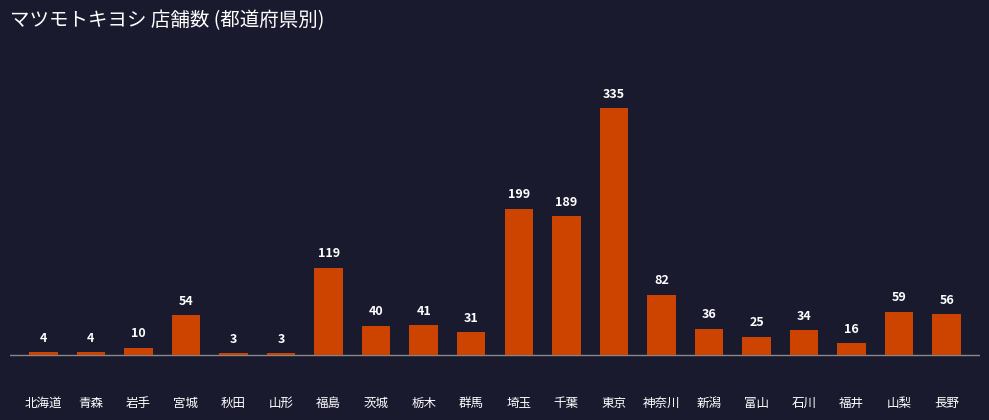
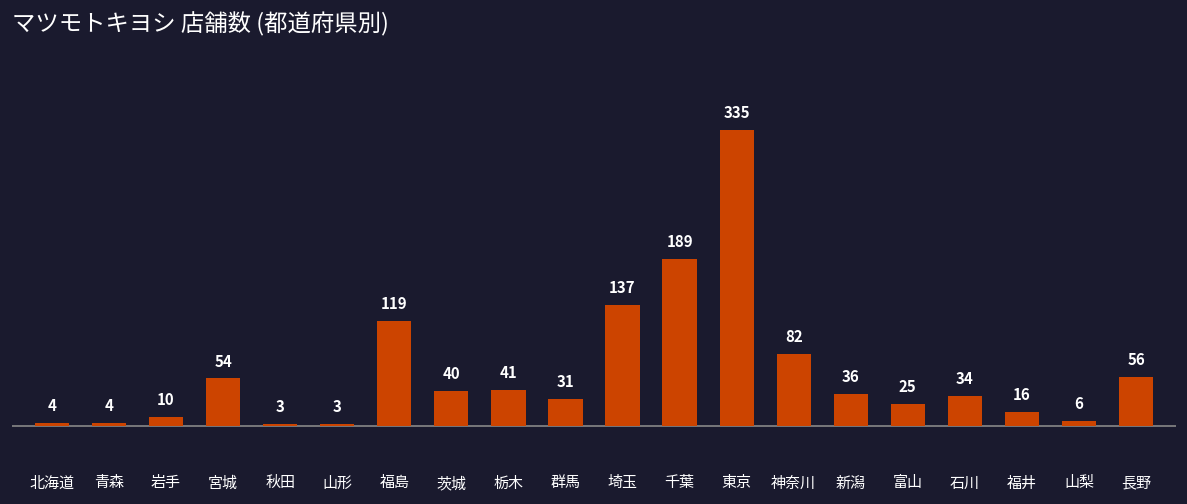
  {
    "北海道": 4,
    "青森": 4,
    "岩手": 10,
    "宮城": 54,
    "秋田": 3,
    "山形": 3,
    "福島": 119,
    "茨城": 40,
    "栃木": 41,
    "群馬": 31,
-   "埼玉": 199,
+   "埼玉": 137,
    "千葉": 189,
    "東京": 335,
    "神奈川": 82,
    "新潟": 36,
    "富山": 25,
    "石川": 34,
    "福井": 16,
-   "山梨": 59,
+   "山梨": 6,
    "長野": 56
  }
